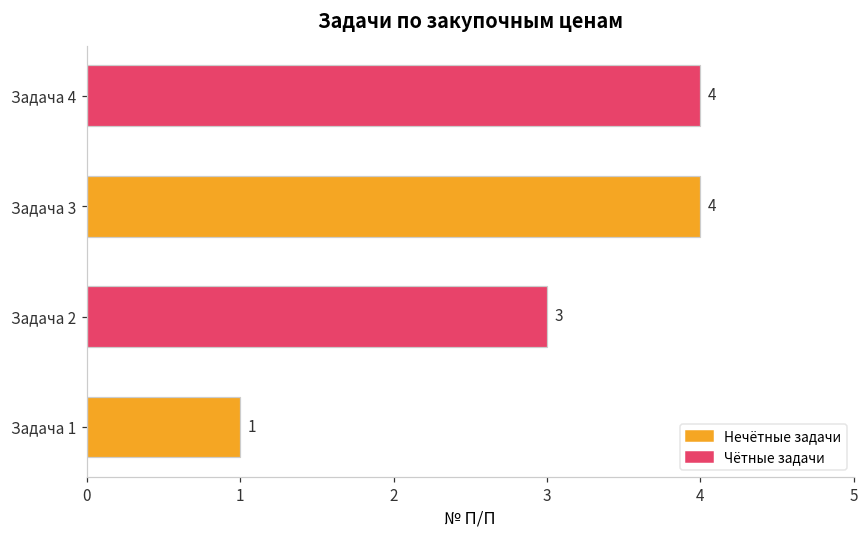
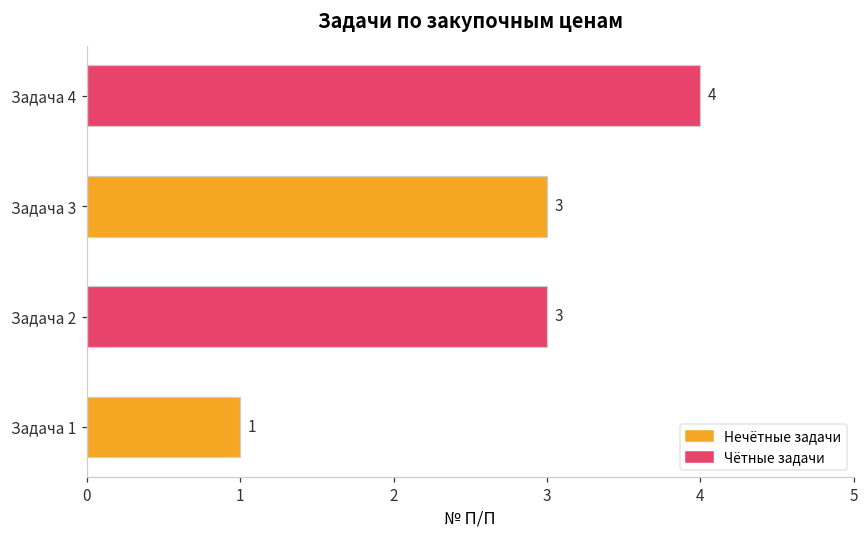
  {
    "Задача 4": 4,
-   "Задача 3": 4,
+   "Задача 3": 3,
    "Задача 2": 3,
    "Задача 1": 1
  }
